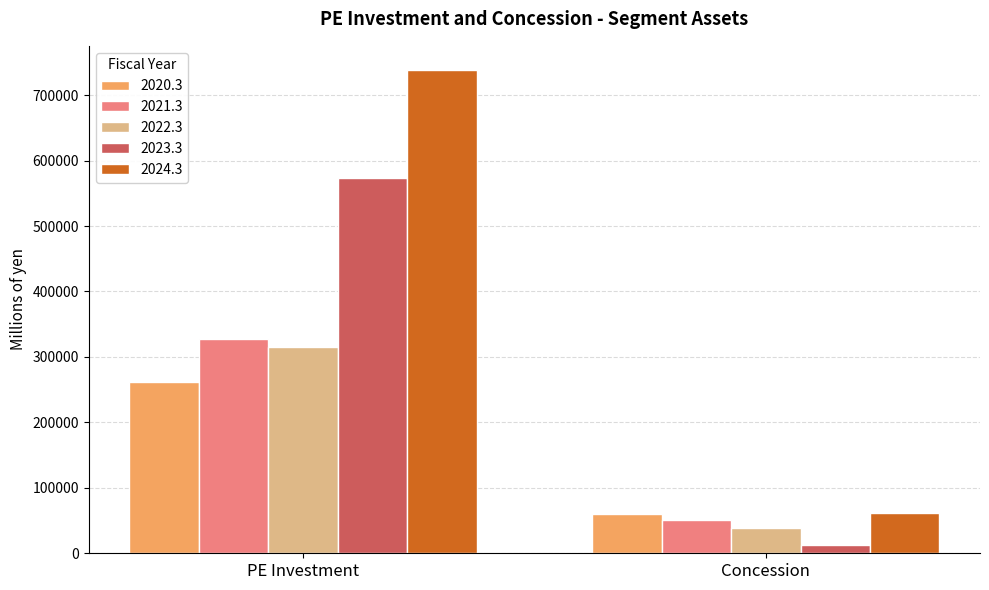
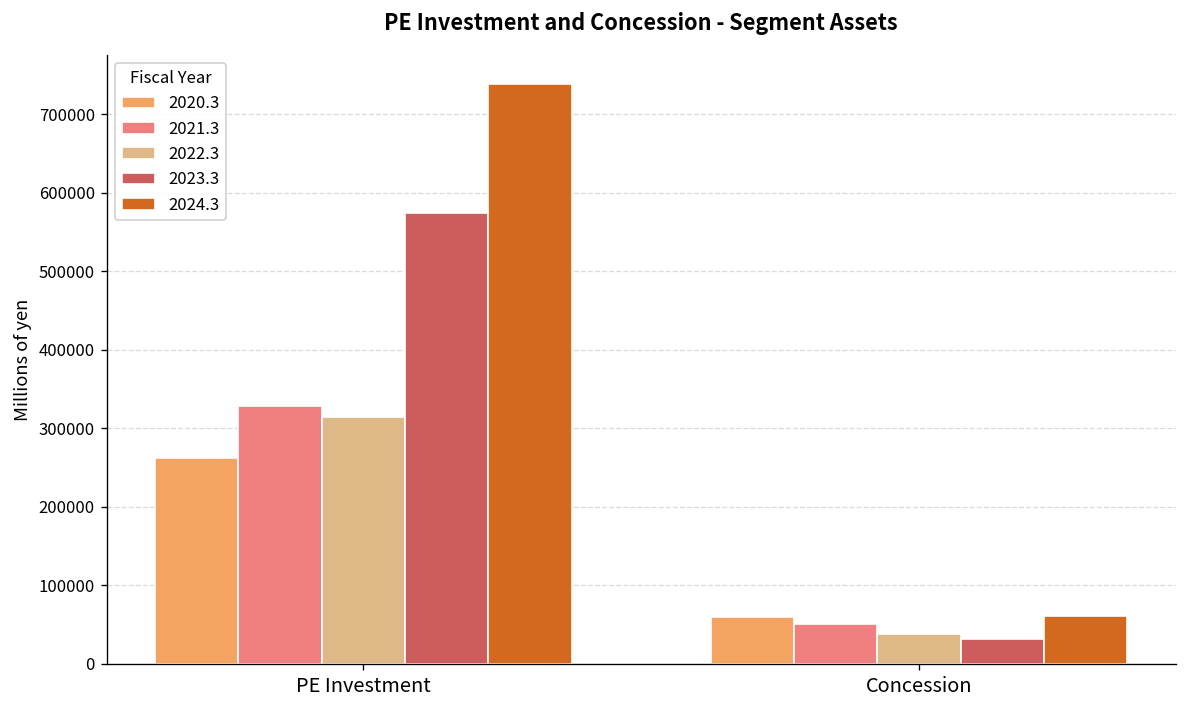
  {
    "2023.3": {
      "PE Investment": 570000,
-     "Concession": 10000
+     "Concession": 30000
    },
    "2024.3": {
      "PE Investment": 740000,
      "Concession": 60000
    }
  }
